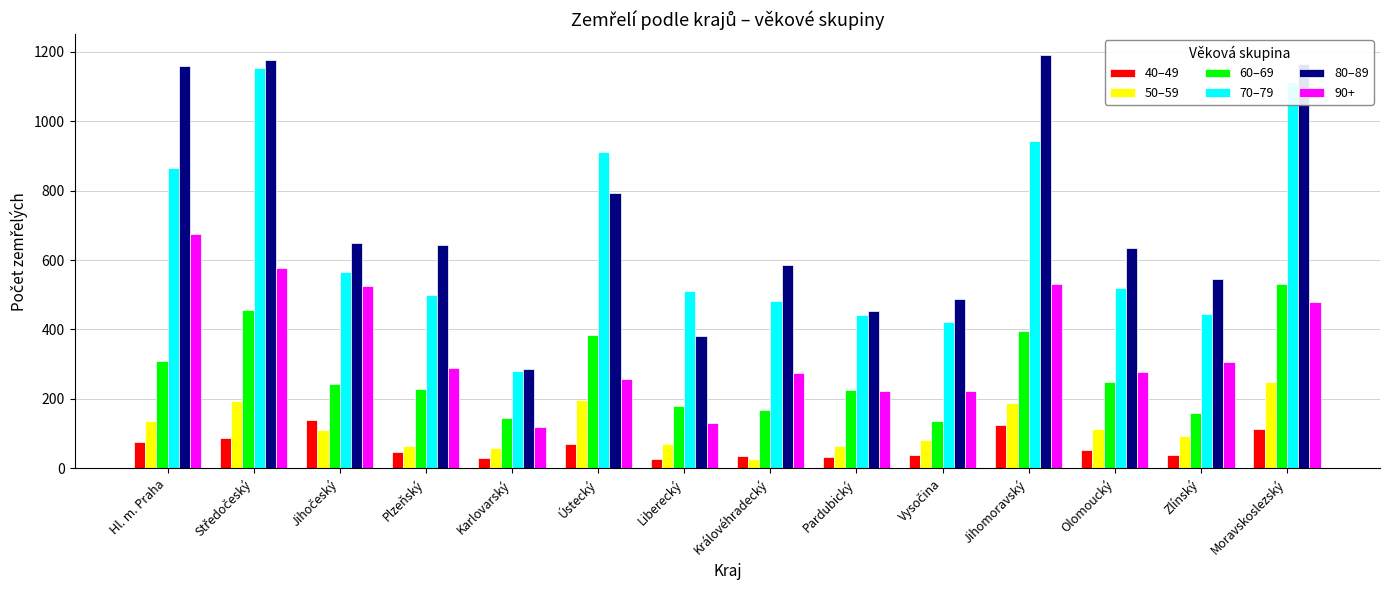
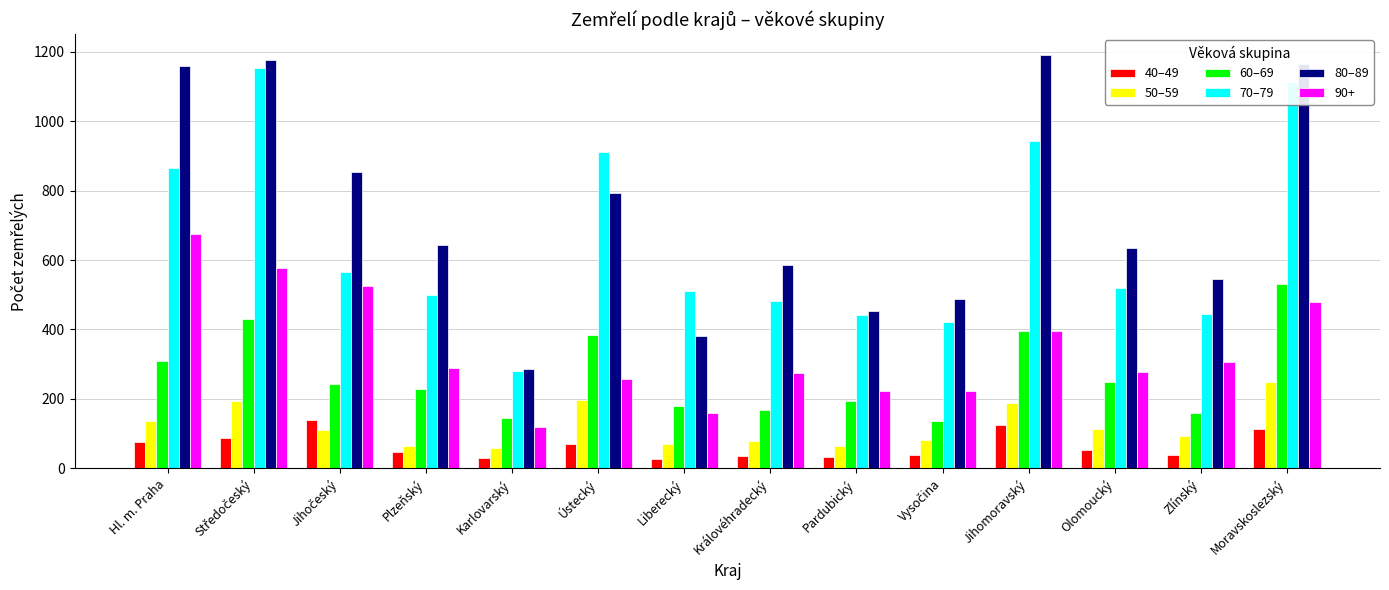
  {
    "40–49": {
      "Hl. m. Praha": 80,
      "Středočeský": 90,
      "Jihočeský": 140,
      "Plzeňský": 50,
      "Karlovarský": 30,
      "Ústecký": 70,
      "Liberecký": 30,
      "Královéhradecký": 40,
      "Pardubický": 30,
      "Vysočina": 40,
      "Jihomoravský": 130,
      "Olomoucký": 50,
      "Zlínský": 40,
      "Moravskoslezský": 110
    },
    "50–59": {
      "Hl. m. Praha": 140,
      "Středočeský": 200,
      "Jihočeský": 110,
      "Plzeňský": 60,
      "Karlovarský": 60,
      "Ústecký": 200,
      "Liberecký": 70,
-     "Královéhradecký": 30,
+     "Královéhradecký": 80,
      "Pardubický": 60,
      "Vysočina": 80,
      "Jihomoravský": 190,
      "Olomoucký": 110,
      "Zlínský": 90,
      "Moravskoslezský": 250
    },
    "60–69": {
      "Hl. m. Praha": 310,
-     "Středočeský": 460,
+     "Středočeský": 430,
      "Jihočeský": 240,
      "Plzeňský": 230,
      "Karlovarský": 150,
      "Ústecký": 390,
      "Liberecký": 180,
      "Královéhradecký": 170,
-     "Pardubický": 230,
+     "Pardubický": 200,
      "Vysočina": 140,
      "Jihomoravský": 400,
      "Olomoucký": 250,
      "Zlínský": 160,
      "Moravskoslezský": 530
    },
    "70–79": {
      "Hl. m. Praha": 870,
      "Středočeský": 1150,
      "Jihočeský": 570,
      "Plzeňský": 500,
      "Karlovarský": 280,
      "Ústecký": 910,
      "Liberecký": 510,
      "Královéhradecký": 480,
      "Pardubický": 440,
      "Vysočina": 420,
      "Jihomoravský": 940,
      "Olomoucký": 520,
      "Zlínský": 450
    },
    "80–89": {
      "Hl. m. Praha": 1160,
      "Středočeský": 1180,
-     "Jihočeský": 650,
+     "Jihočeský": 850,
      "Plzeňský": 640,
      "Karlovarský": 290,
      "Ústecký": 790,
      "Liberecký": 380,
      "Královéhradecký": 590,
      "Pardubický": 450,
      "Vysočina": 490,
      "Jihomoravský": 1190,
      "Olomoucký": 630,
      "Zlínský": 550
    },
    "90+": {
      "Hl. m. Praha": 670,
      "Středočeský": 580,
      "Jihočeský": 520,
      "Plzeňský": 290,
      "Karlovarský": 120,
      "Ústecký": 260,
-     "Liberecký": 130,
+     "Liberecký": 160,
      "Královéhradecký": 280,
      "Pardubický": 220,
      "Vysočina": 220,
-     "Jihomoravský": 530,
+     "Jihomoravský": 400,
      "Olomoucký": 280,
      "Zlínský": 310,
      "Moravskoslezský": 480
    }
  }
